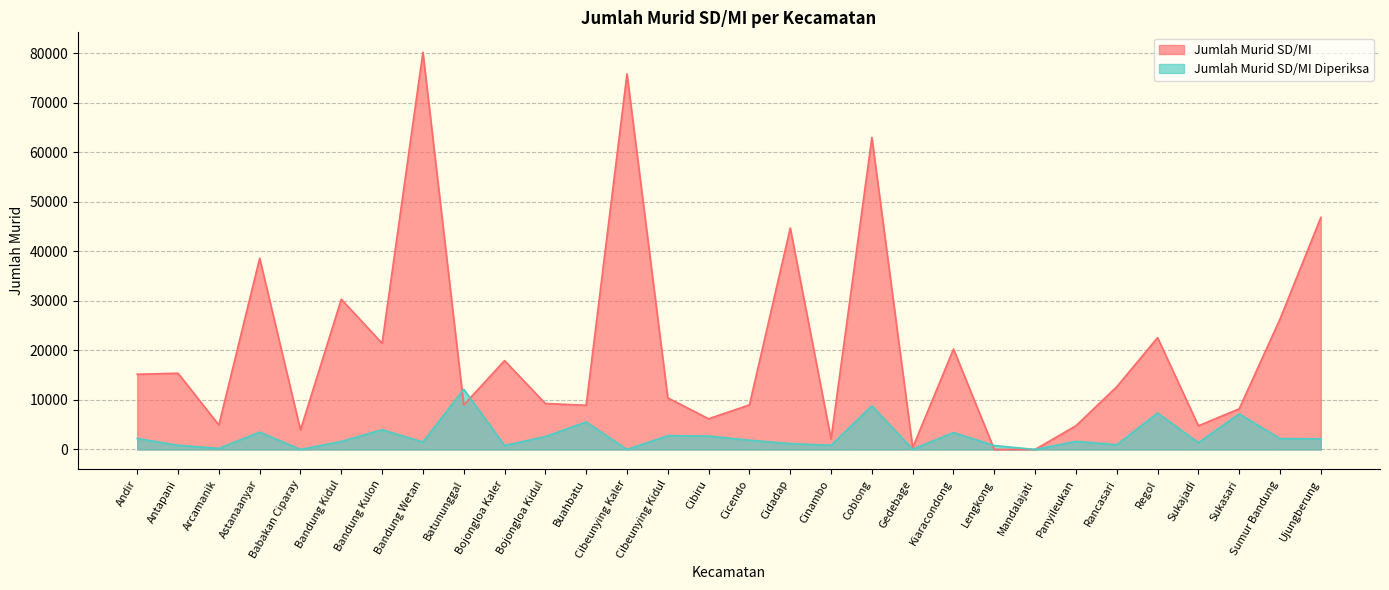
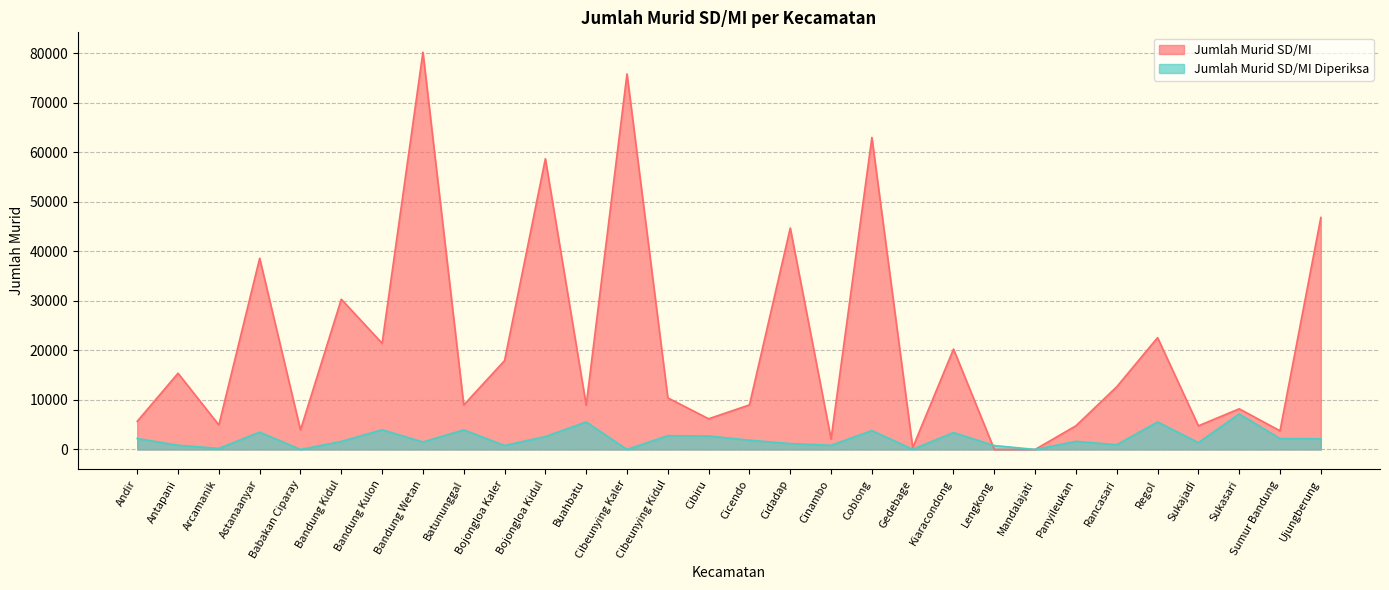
  {
    "Jumlah Murid SD/MI": {
-     "Andir": 15000,
+     "Andir": 6000,
      "Antapani": 15000,
      "Arcamanik": 5000,
      "Astanaanyar": 39000,
      "Babakan Ciparay": 4000,
      "Bandung Kidul": 30000,
      "Bandung Kulon": 21000,
      "Bandung Wetan": 80000,
      "Batununggal": 9000,
      "Bojongloa Kaler": 18000,
-     "Bojongloa Kidul": 9000,
+     "Bojongloa Kidul": 59000,
      "Buahbatu": 9000,
      "Cibeunying Kaler": 76000,
      "Cibeunying Kidul": 10000,
      "Cibiru": 6000,
      "Cicendo": 9000,
      "Cidadap": 45000,
      "Cinambo": 2000,
      "Coblong": 63000,
      "Kiaracondong": 20000,
      "Lengkong": 0,
      "Panyileukan": 5000,
      "Rancasari": 13000,
      "Regol": 23000,
      "Sukajadi": 5000,
      "Sukasari": 8000,
-     "Sumur Bandung": 26000,
+     "Sumur Bandung": 4000,
      "Ujungberung": 47000
    },
    "Jumlah Murid SD/MI Diperiksa": {
      "Andir": 2000,
      "Antapani": 1000,
      "Arcamanik": 0,
      "Astanaanyar": 3000,
      "Babakan Ciparay": 0,
      "Bandung Kidul": 2000,
      "Bandung Kulon": 4000,
      "Bandung Wetan": 2000,
-     "Batununggal": 12000,
+     "Batununggal": 4000,
      "Bojongloa Kaler": 1000,
      "Bojongloa Kidul": 3000,
      "Buahbatu": 6000,
      "Cibeunying Kaler": 0,
      "Cibeunying Kidul": 3000,
      "Cibiru": 3000,
      "Cicendo": 2000,
      "Cidadap": 1000,
      "Cinambo": 1000,
-     "Coblong": 9000,
+     "Coblong": 4000,
      "Kiaracondong": 3000,
      "Lengkong": 1000,
      "Panyileukan": 2000,
      "Rancasari": 1000,
-     "Regol": 7000,
+     "Regol": 6000,
      "Sukajadi": 1000,
      "Sukasari": 7000,
      "Sumur Bandung": 2000,
      "Ujungberung": 2000
    }
  }
